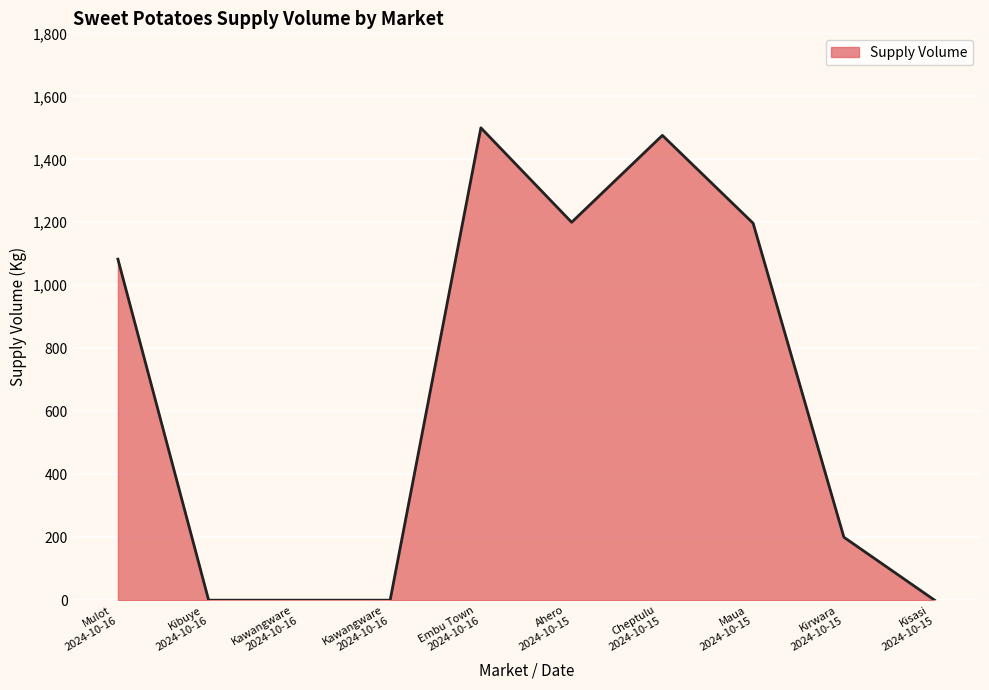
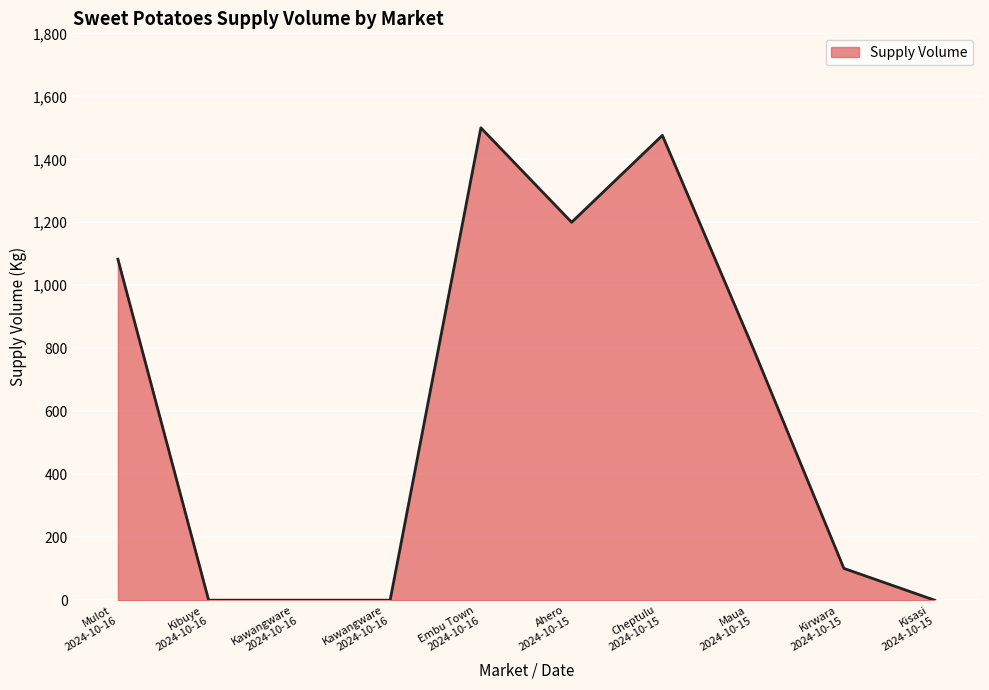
  {
    "Mulot 2024-10-16": "1,080",
    "Kibuye 2024-10-16": "0",
    "Embu Town 2024-10-16": "1,500",
    "Ahero 2024-10-15": "1,200",
    "Cheptulu 2024-10-15": "1,480",
-   "Maua 2024-10-15": "1,200",
-   "Kirwara 2024-10-15": "200",
+   "Maua 2024-10-15": "800",
+   "Kirwara 2024-10-15": "100",
    "Kisasi 2024-10-15": "0"
  }
